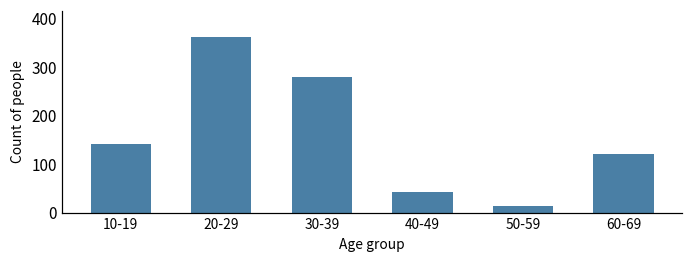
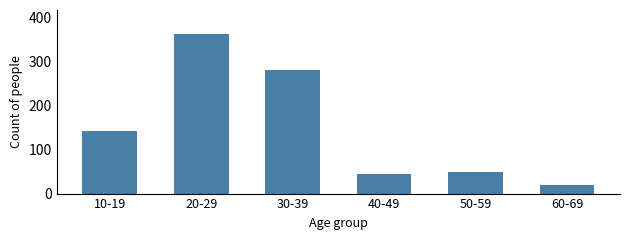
  {
    "10-19": 140,
    "20-29": 360,
    "30-39": 280,
    "40-49": 40,
-   "50-59": 10,
-   "60-69": 120
+   "50-59": 50,
+   "60-69": 20
  }
